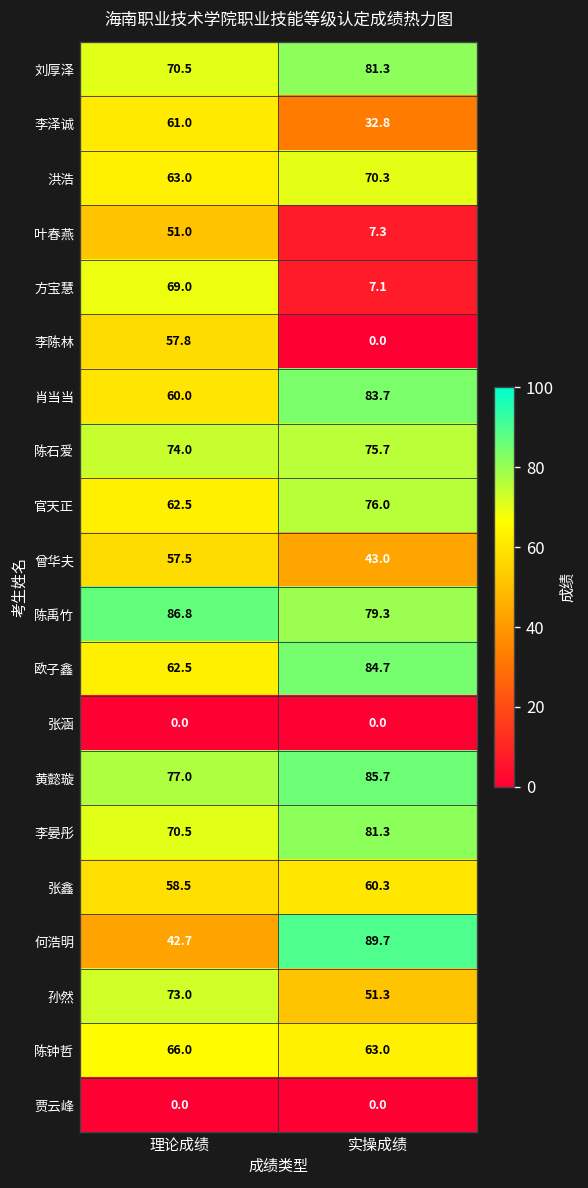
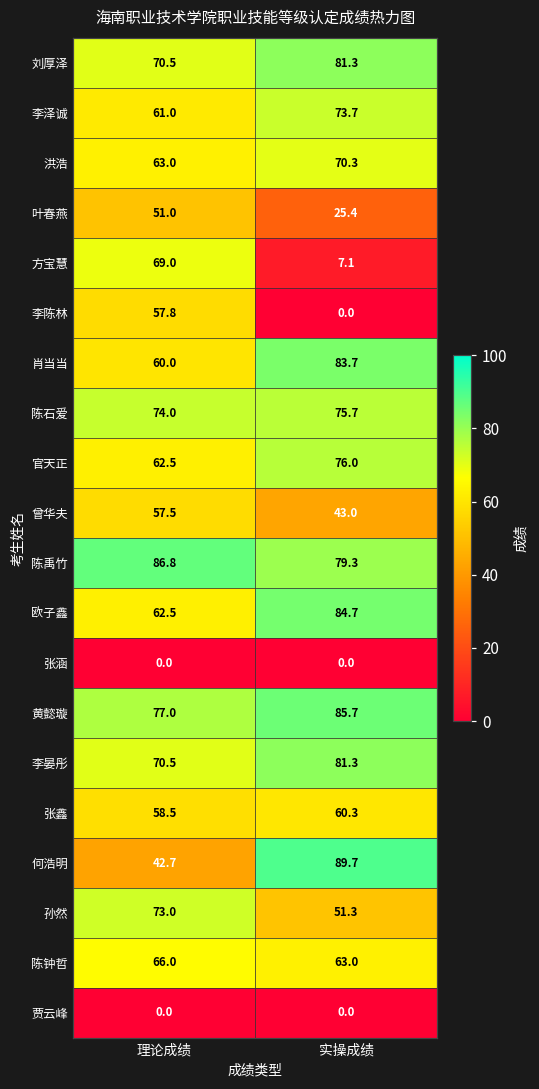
  {
    "刘厚泽": {
      "理论成绩": 70.5,
      "实操成绩": 81.3
    },
    "李泽诚": {
      "理论成绩": 61.0,
-     "实操成绩": 32.8
+     "实操成绩": 73.7
    },
    "洪浩": {
      "理论成绩": 63.0,
      "实操成绩": 70.3
    },
    "叶春燕": {
      "理论成绩": 51.0,
-     "实操成绩": 7.3
+     "实操成绩": 25.4
    },
    "方宝慧": {
      "理论成绩": 69.0,
      "实操成绩": 7.1
    },
    "李陈林": {
      "理论成绩": 57.8,
      "实操成绩": 0.0
    },
    "肖当当": {
      "理论成绩": 60.0,
      "实操成绩": 83.7
    },
    "陈石爱": {
      "理论成绩": 74.0,
      "实操成绩": 75.7
    },
    "官天正": {
      "理论成绩": 62.5,
      "实操成绩": 76.0
    },
    "曾华夫": {
      "理论成绩": 57.5,
      "实操成绩": 43.0
    },
    "陈禹竹": {
      "理论成绩": 86.8,
      "实操成绩": 79.3
    },
    "欧子鑫": {
      "理论成绩": 62.5,
      "实操成绩": 84.7
    },
    "张涵": {
      "理论成绩": 0.0,
      "实操成绩": 0.0
    },
    "黄懿璇": {
      "理论成绩": 77.0,
      "实操成绩": 85.7
    },
    "李晏彤": {
      "理论成绩": 70.5,
      "实操成绩": 81.3
    },
    "张鑫": {
      "理论成绩": 58.5,
      "实操成绩": 60.3
    },
    "何浩明": {
      "理论成绩": 42.7,
      "实操成绩": 89.7
    },
    "孙然": {
      "理论成绩": 73.0,
      "实操成绩": 51.3
    },
    "陈钟哲": {
      "理论成绩": 66.0,
      "实操成绩": 63.0
    },
    "贾云峰": {
      "理论成绩": 0.0,
      "实操成绩": 0.0
    }
  }
